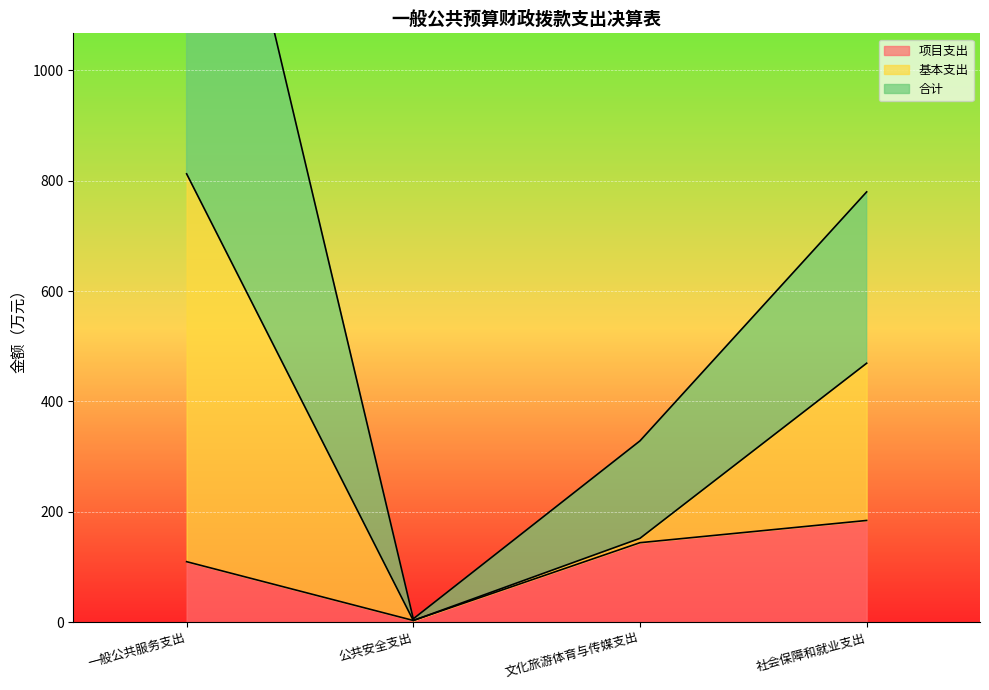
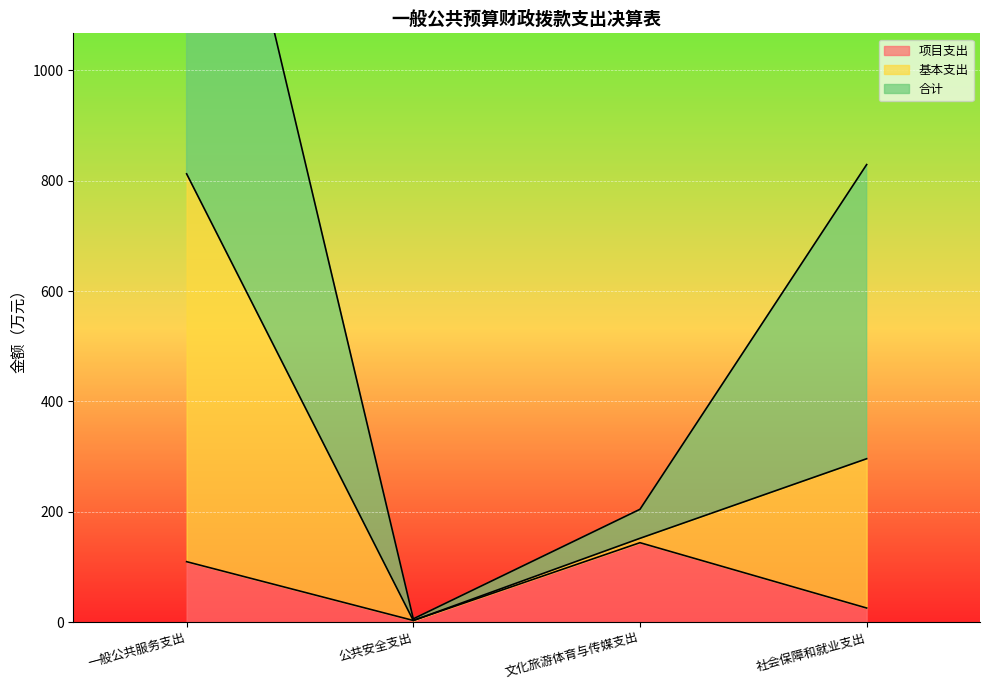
  {
    "项目支出": {
      "一般公共服务支出": 110,
      "文化旅游体育与传媒支出": 140,
-     "社会保障和就业支出": 180
+     "社会保障和就业支出": 30
    },
    "基本支出": {
      "一般公共服务支出": 700,
      "文化旅游体育与传媒支出": 10,
-     "社会保障和就业支出": 290
+     "社会保障和就业支出": 270
    },
    "合计": {
-     "文化旅游体育与传媒支出": 180,
-     "社会保障和就业支出": 310
+     "文化旅游体育与传媒支出": 50,
+     "社会保障和就业支出": 530
    }
  }
